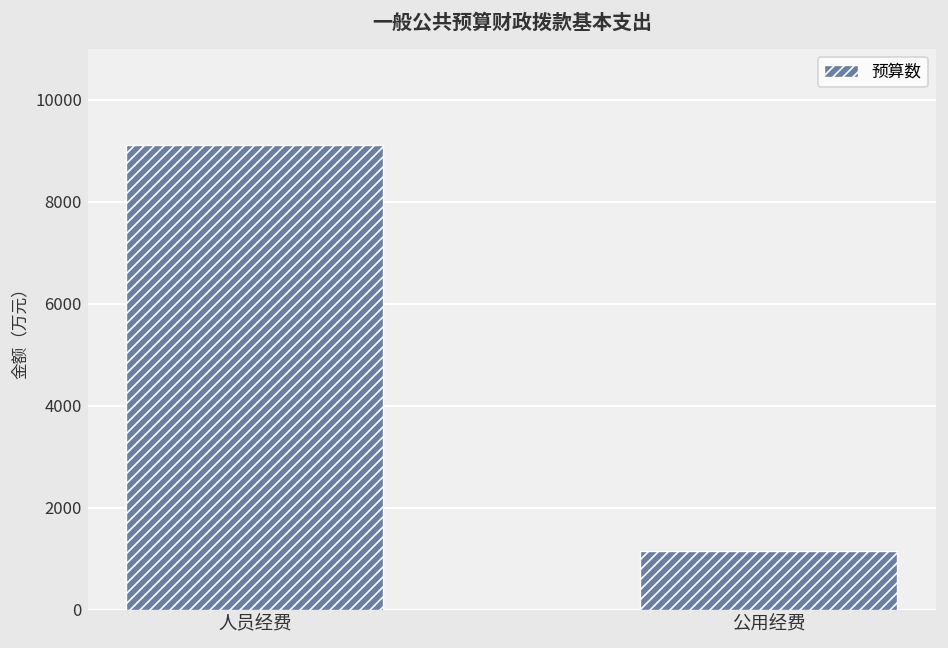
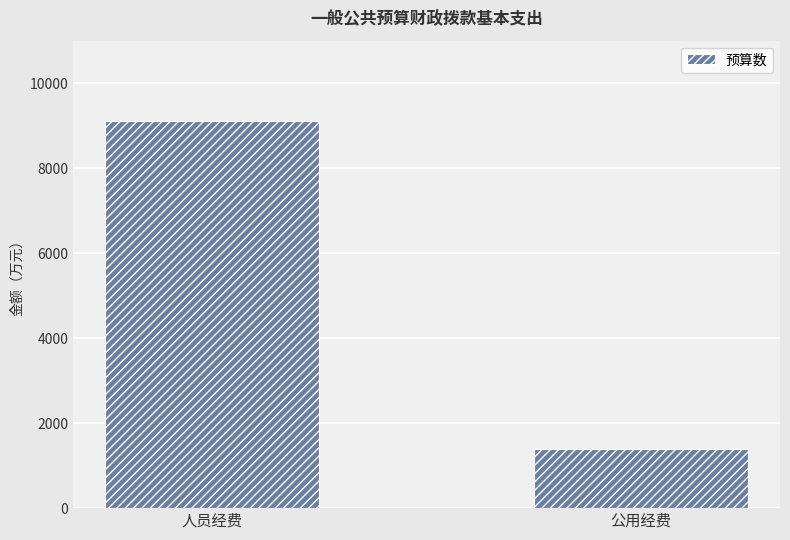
  {
    "人员经费": 9100,
-   "公用经费": 1200
+   "公用经费": 1400
  }
